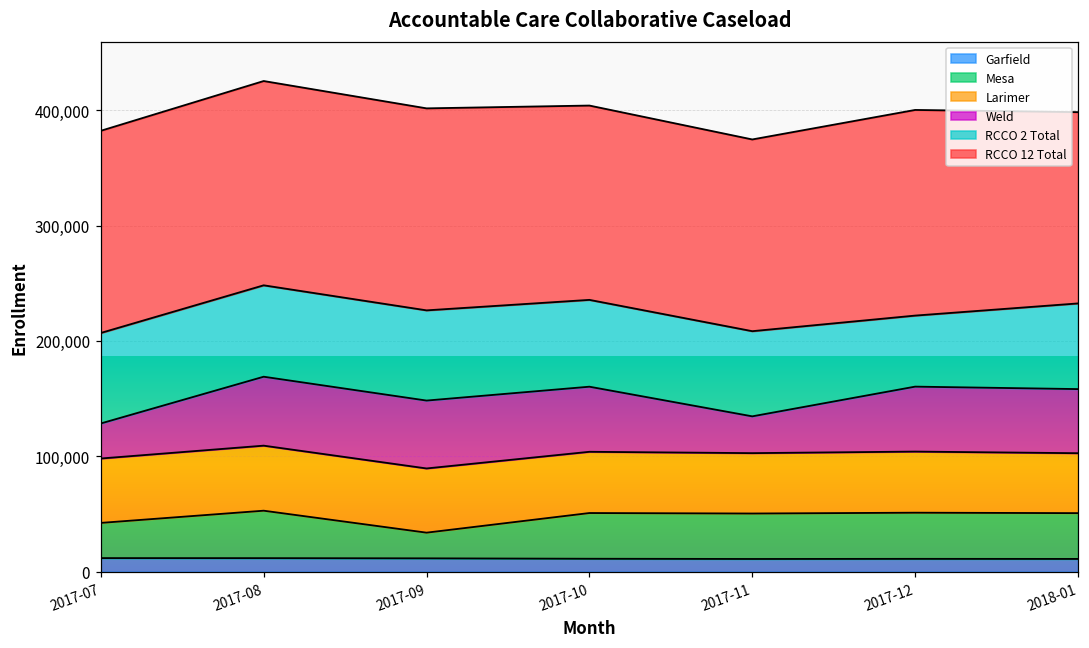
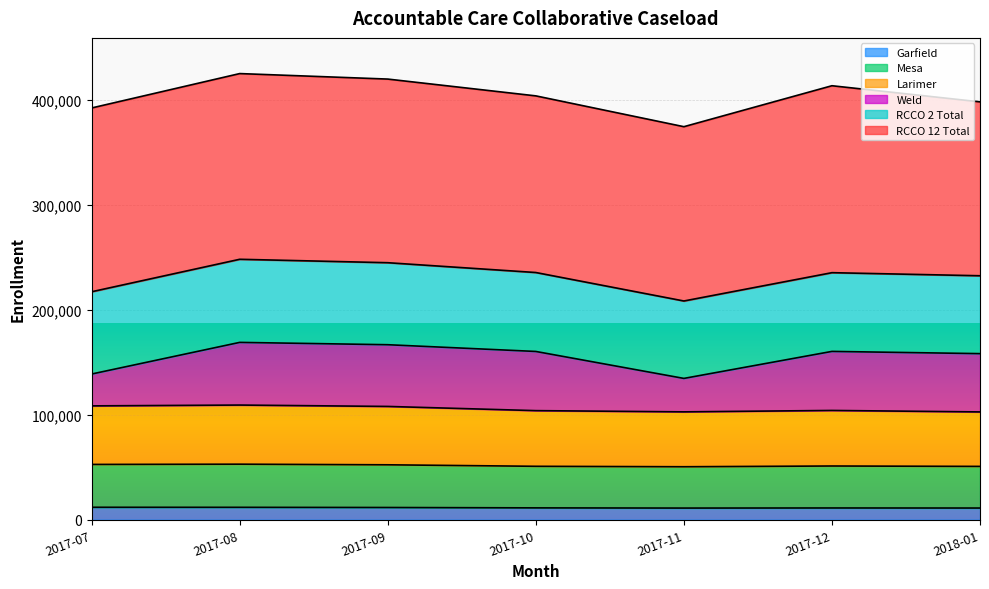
  {
    "Garfield": {
      "2017-07": "12,000",
      "2017-08": "12,000",
      "2017-09": "12,000",
      "2017-10": "11,000",
      "2017-11": "11,000",
      "2017-12": "11,000",
      "2018-01": "11,000"
    },
    "Mesa": {
-     "2017-07": "31,000",
+     "2017-07": "41,000",
      "2017-08": "41,000",
-     "2017-09": "22,000",
+     "2017-09": "41,000",
      "2017-10": "40,000",
      "2017-11": "39,000",
      "2017-12": "40,000",
      "2018-01": "40,000"
    },
    "Larimer": {
      "2017-07": "56,000",
      "2017-08": "56,000",
      "2017-09": "56,000",
      "2017-10": "53,000",
      "2017-11": "52,000",
      "2017-12": "53,000",
      "2018-01": "52,000"
    },
    "Weld": {
      "2017-07": "30,000",
      "2017-08": "60,000",
      "2017-09": "59,000",
      "2017-10": "56,000",
      "2017-11": "32,000",
      "2017-12": "56,000",
      "2018-01": "56,000"
    },
    "RCCO 2 Total": {
      "2017-07": "78,000",
      "2017-08": "79,000",
      "2017-09": "78,000",
      "2017-10": "75,000",
      "2017-11": "74,000",
-     "2017-12": "62,000",
+     "2017-12": "75,000",
      "2018-01": "74,000"
    },
    "RCCO 12 Total": {
      "2017-07": "175,000",
      "2017-08": "177,000",
      "2017-09": "175,000",
      "2017-10": "168,000",
      "2017-11": "166,000",
      "2017-12": "178,000",
      "2018-01": "166,000"
    }
  }
